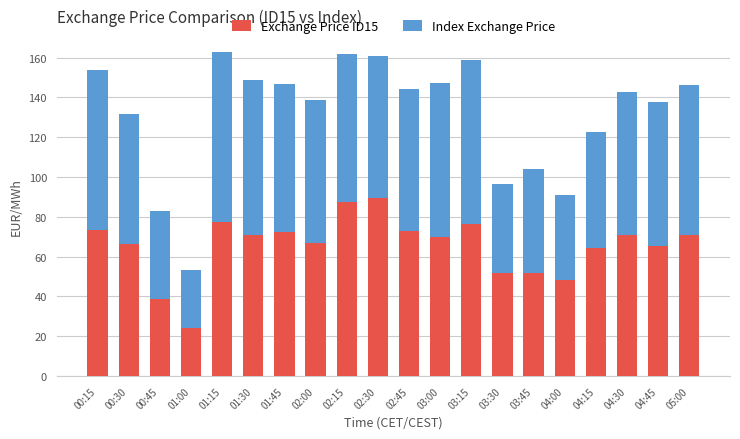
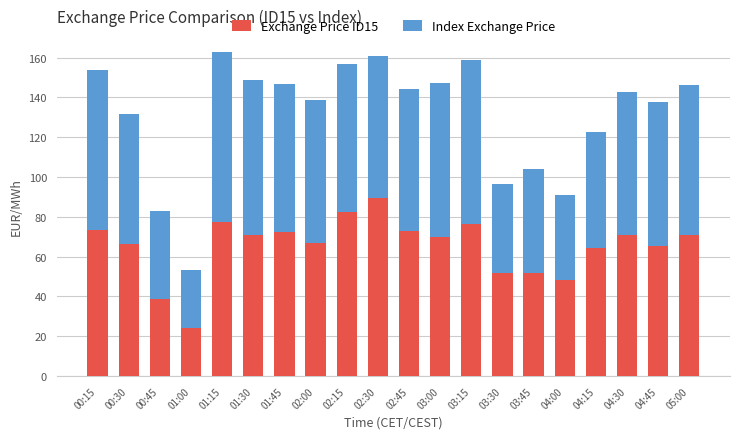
  {
    "Exchange Price ID15": {
      "00:15": 73,
      "00:30": 67,
      "00:45": 39,
      "01:00": 24,
      "01:15": 77,
      "01:30": 71,
      "01:45": 72,
      "02:00": 67,
-     "02:15": 87,
+     "02:15": 83,
      "02:30": 90,
      "02:45": 73,
      "03:00": 70,
      "03:15": 77,
      "03:30": 52,
      "03:45": 52,
      "04:00": 48,
      "04:15": 65,
      "04:30": 71,
      "04:45": 65,
      "05:00": 71
    },
    "Index Exchange Price": {
      "00:15": 81,
      "00:30": 65,
      "00:45": 44,
      "01:00": 29,
      "01:15": 85,
      "01:30": 78,
      "01:45": 74,
      "02:00": 72,
      "02:15": 74,
      "02:30": 71,
      "02:45": 71,
      "03:00": 77,
      "03:15": 82,
      "03:30": 45,
      "03:45": 52,
      "04:00": 43,
      "04:15": 58,
      "04:30": 72,
      "04:45": 72,
      "05:00": 76
    }
  }
